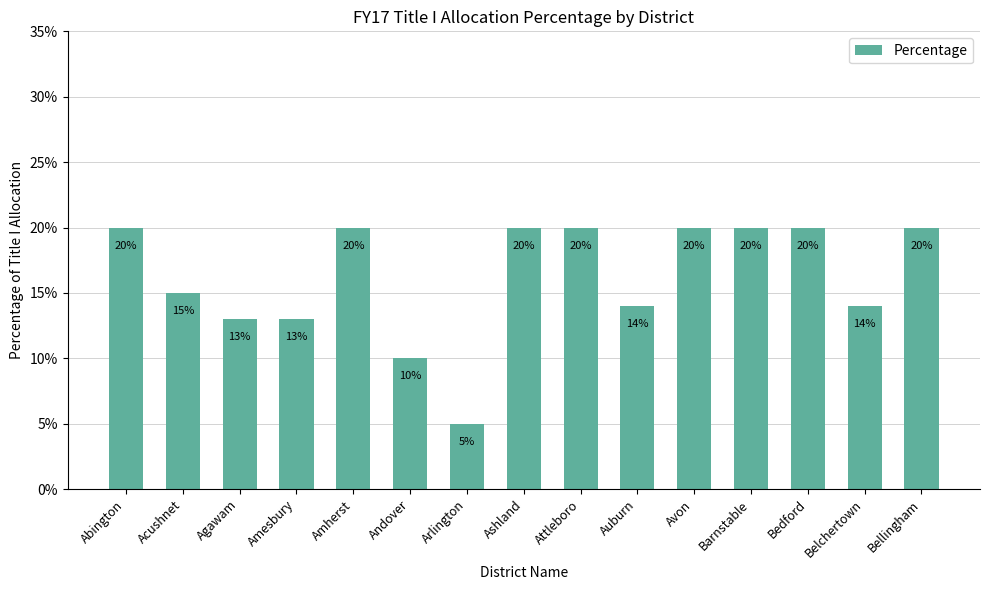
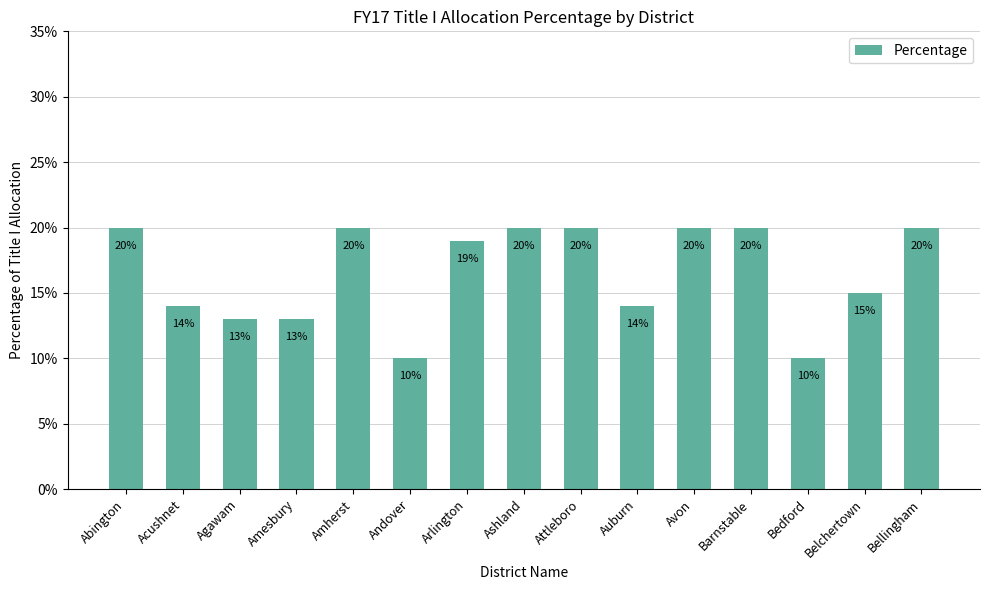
  {
    "Abington": "20%",
-   "Acushnet": "15%",
+   "Acushnet": "14%",
    "Agawam": "13%",
    "Amesbury": "13%",
    "Amherst": "20%",
    "Andover": "10%",
-   "Arlington": "5%",
+   "Arlington": "19%",
    "Ashland": "20%",
    "Attleboro": "20%",
    "Auburn": "14%",
    "Avon": "20%",
    "Barnstable": "20%",
-   "Bedford": "20%",
-   "Belchertown": "14%",
+   "Bedford": "10%",
+   "Belchertown": "15%",
    "Bellingham": "20%"
  }
